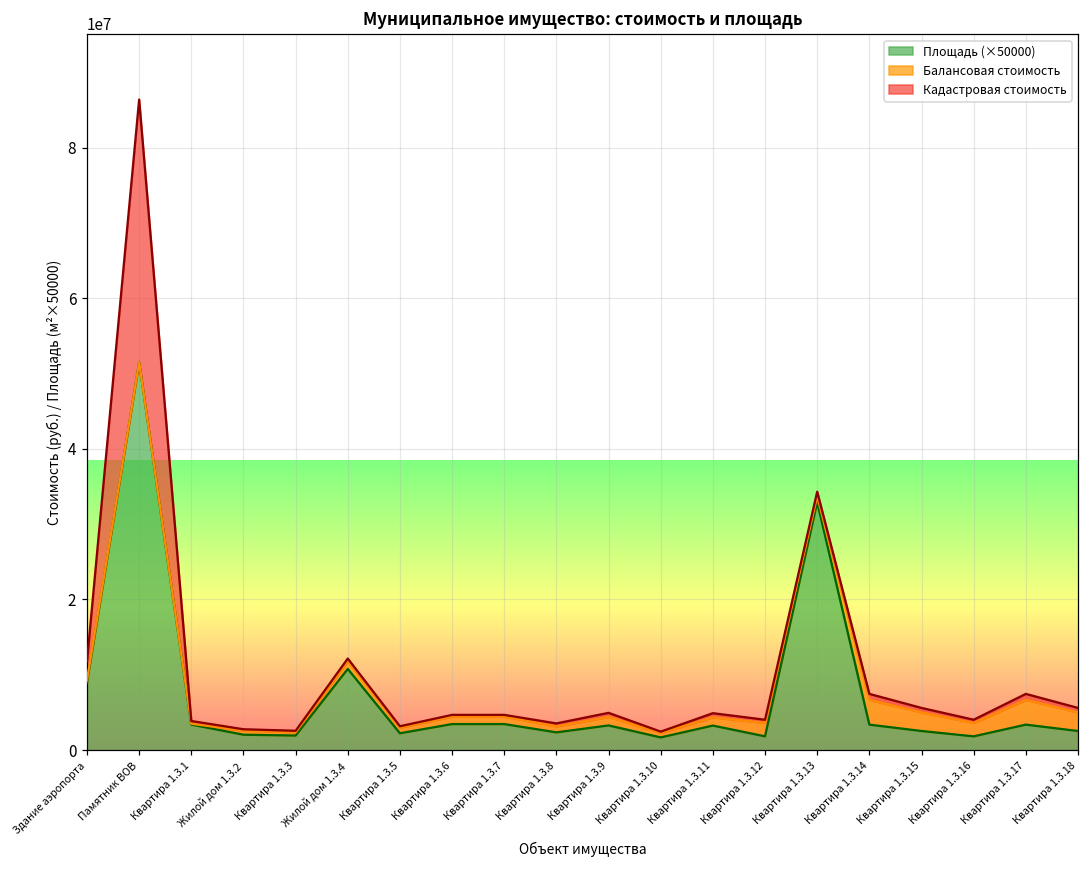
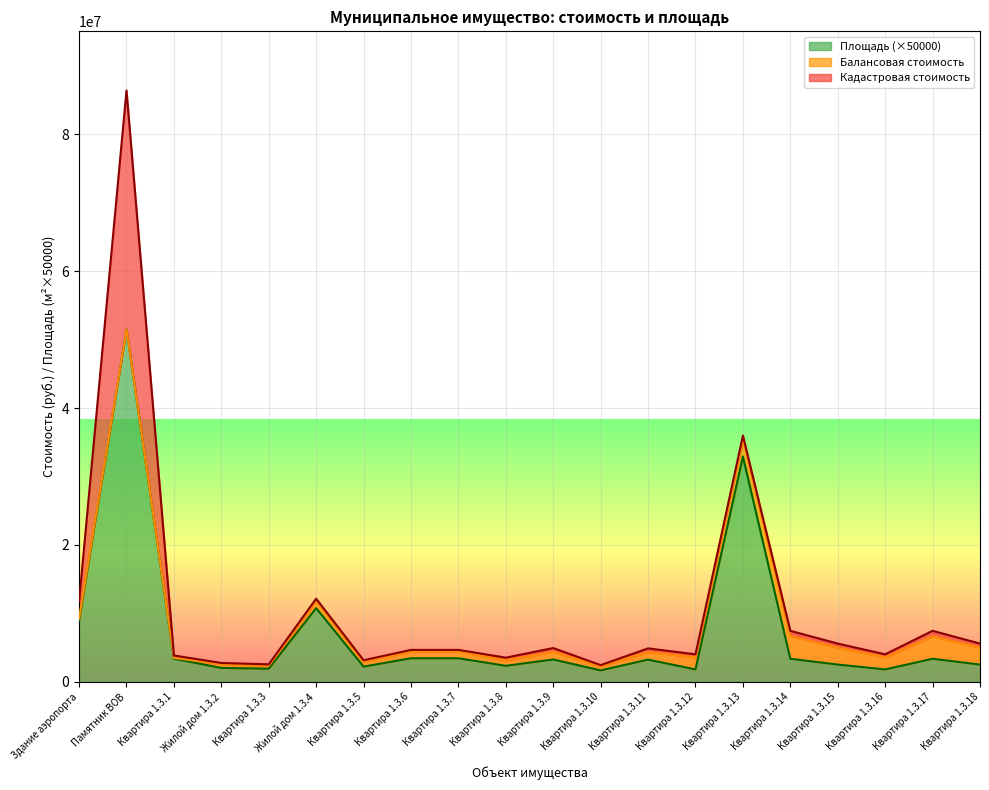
  {
    "Площадь (×50000)": {
      "Жилой дом 1.3.2": 2000000,
      "Квартира 1.3.3": 2000000,
      "Жилой дом 1.3.4": 11000000,
      "Квартира 1.3.5": 2000000,
      "Квартира 1.3.6": 3000000,
      "Квартира 1.3.7": 3000000,
      "Квартира 1.3.8": 2000000,
      "Квартира 1.3.9": 3000000,
      "Квартира 1.3.10": 2000000,
      "Квартира 1.3.11": 3000000,
      "Квартира 1.3.12": 2000000,
      "Квартира 1.3.13": 33000000,
      "Квартира 1.3.14": 3000000,
      "Квартира 1.3.15": 3000000,
      "Квартира 1.3.16": 2000000,
      "Квартира 1.3.17": 3000000,
      "Квартира 1.3.18": 3000000
    },
    "Балансовая стоимость": {
      "Жилой дом 1.3.4": 1000000,
      "Квартира 1.3.8": 1000000,
      "Квартира 1.3.9": 1000000,
      "Квартира 1.3.11": 1000000,
      "Квартира 1.3.12": 2000000,
-     "Квартира 1.3.13": 1000000,
+     "Квартира 1.3.13": 2000000,
      "Квартира 1.3.14": 3000000,
      "Квартира 1.3.15": 2000000,
      "Квартира 1.3.16": 2000000,
      "Квартира 1.3.17": 3000000,
      "Квартира 1.3.18": 2000000
    },
    "Кадастровая стоимость": {
      "Здание аэропорта": 2000000,
      "Памятник ВОВ": 35000000,
      "Жилой дом 1.3.4": 0,
      "Квартира 1.3.8": 0,
      "Квартира 1.3.9": 1000000,
      "Квартира 1.3.11": 1000000,
      "Квартира 1.3.12": 0,
      "Квартира 1.3.13": 1000000,
      "Квартира 1.3.14": 1000000,
      "Квартира 1.3.15": 1000000,
      "Квартира 1.3.16": 0,
      "Квартира 1.3.17": 1000000,
      "Квартира 1.3.18": 1000000
    }
  }
